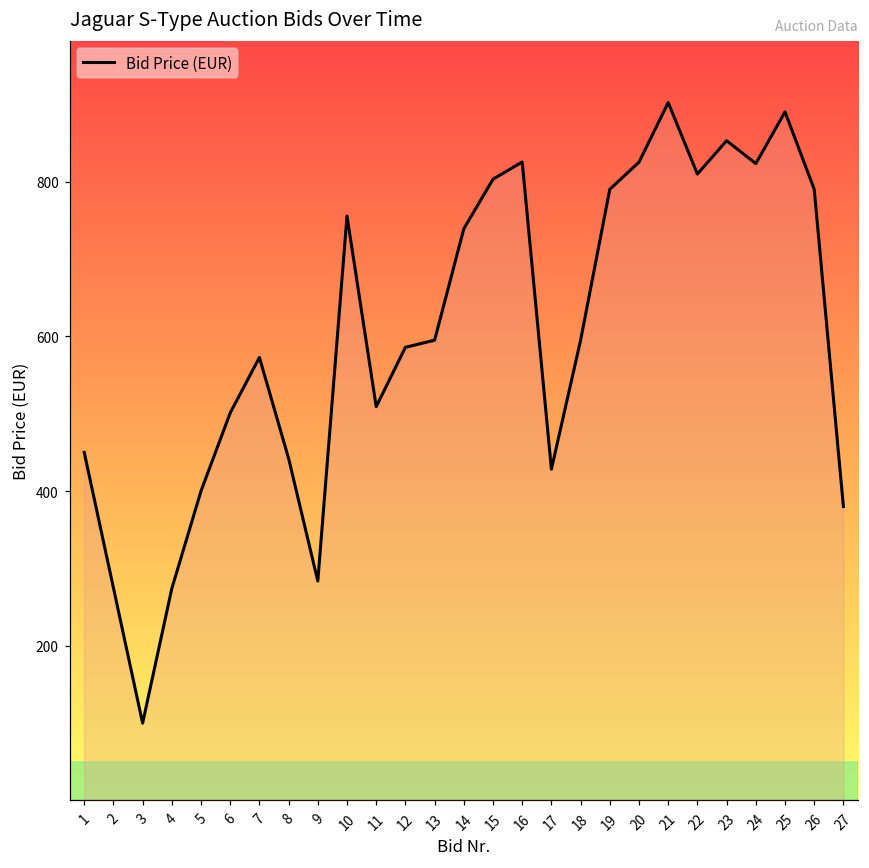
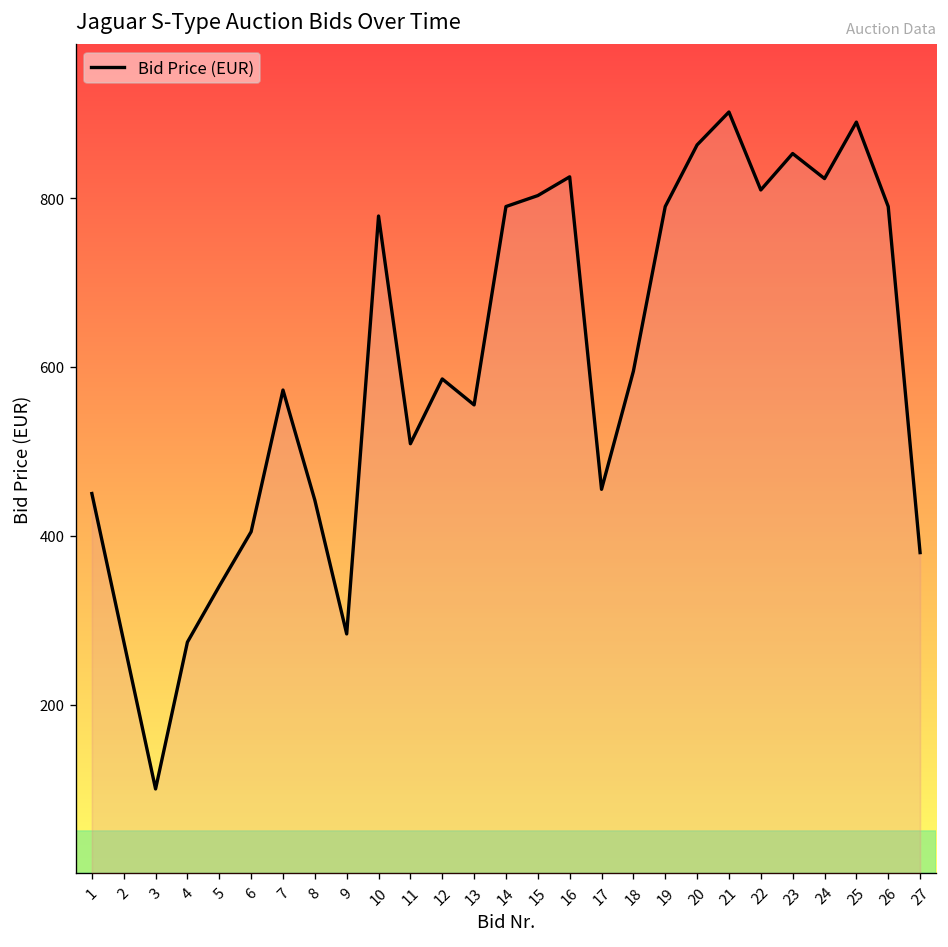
  {
    "1": 450,
    "2": 280,
    "3": 100,
    "4": 270,
-   "5": 400,
-   "6": 500,
+   "5": 340,
+   "6": 400,
    "7": 570,
    "8": 440,
    "9": 280,
-   "10": 760,
+   "10": 780,
    "11": 510,
    "12": 590,
-   "13": 590,
-   "14": 740,
+   "13": 560,
+   "14": 790,
    "15": 800,
    "16": 830,
-   "17": 430,
+   "17": 460,
    "18": 590,
    "19": 790,
-   "20": 830,
+   "20": 860,
    "21": 900,
    "22": 810,
    "23": 850,
    "24": 820,
    "25": 890,
    "26": 790,
    "27": 380
  }
